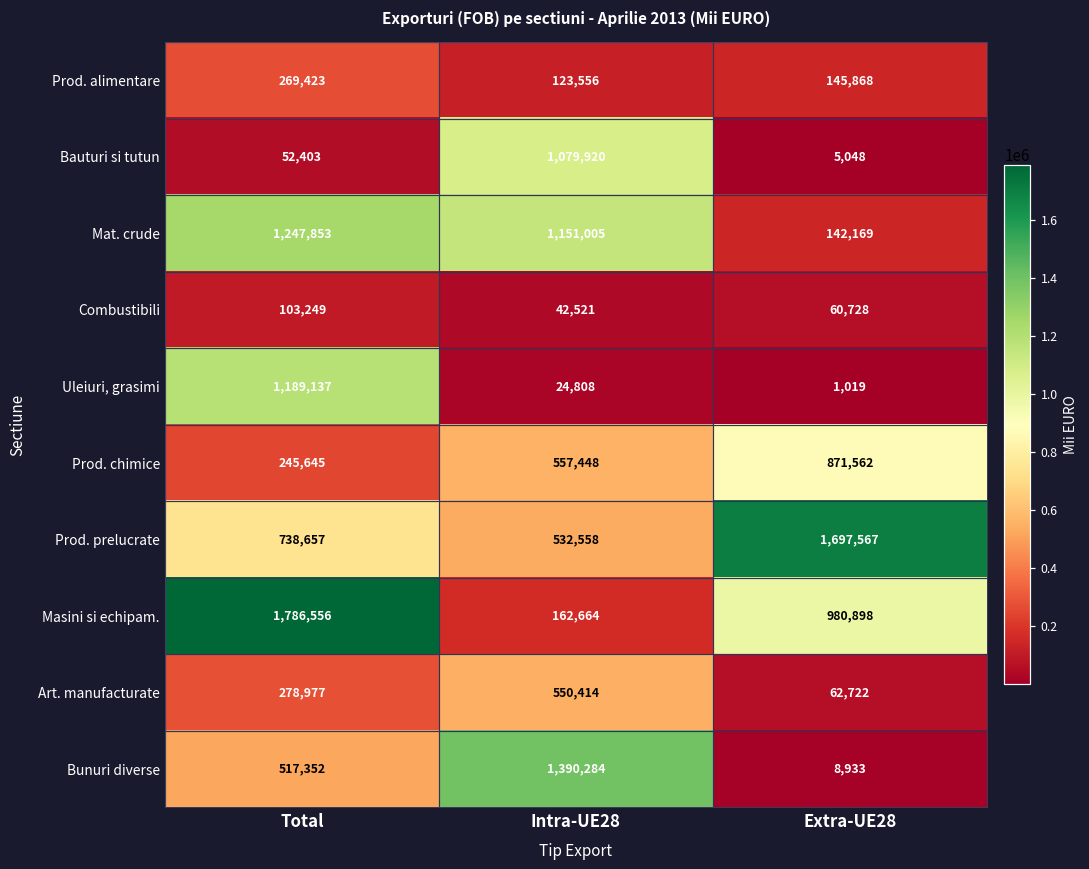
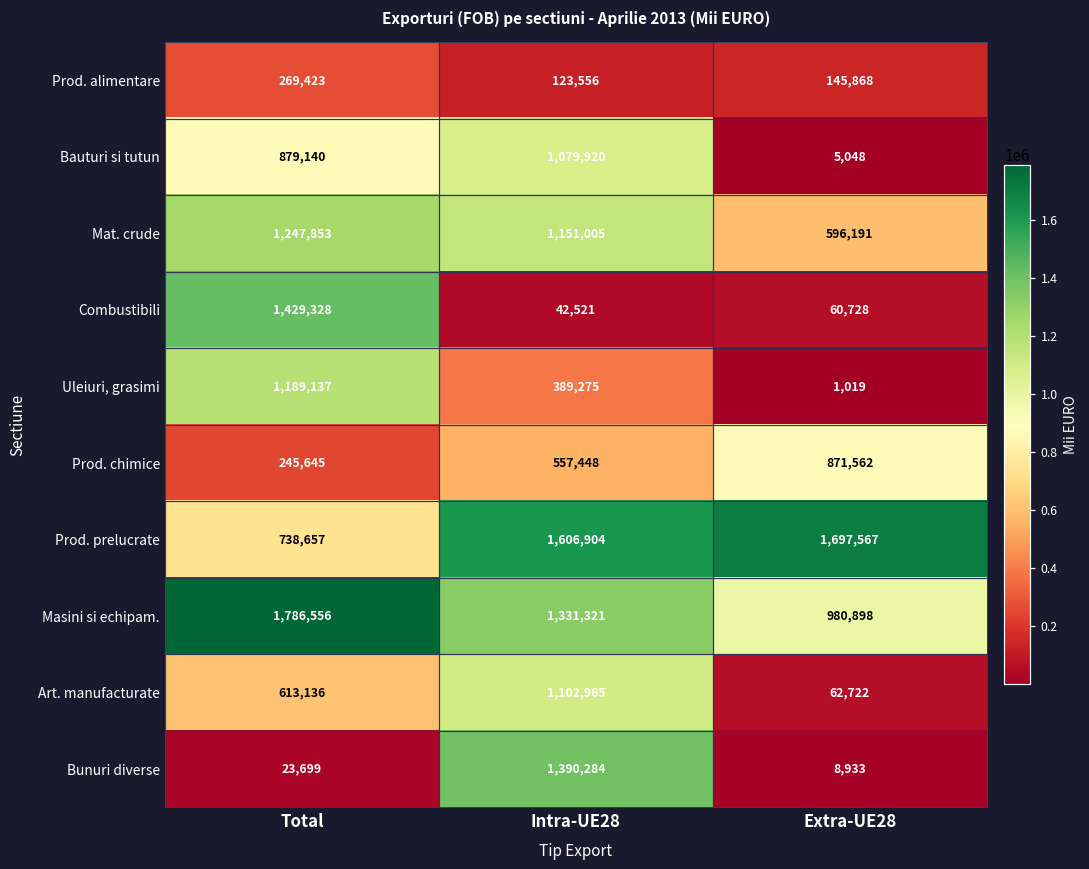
  {
    "Prod. alimentare": {
      "Total": "269,423",
      "Intra-UE28": "123,556",
      "Extra-UE28": "145,868"
    },
    "Bauturi si tutun": {
-     "Total": "52,403",
+     "Total": "879,140",
      "Intra-UE28": "1,079,920",
      "Extra-UE28": "5,048"
    },
    "Mat. crude": {
      "Total": "1,247,853",
      "Intra-UE28": "1,151,005",
-     "Extra-UE28": "142,169"
+     "Extra-UE28": "596,191"
    },
    "Combustibili": {
-     "Total": "103,249",
+     "Total": "1,429,328",
      "Intra-UE28": "42,521",
      "Extra-UE28": "60,728"
    },
    "Uleiuri, grasimi": {
      "Total": "1,189,137",
-     "Intra-UE28": "24,808",
+     "Intra-UE28": "389,275",
      "Extra-UE28": "1,019"
    },
    "Prod. chimice": {
      "Total": "245,645",
      "Intra-UE28": "557,448",
      "Extra-UE28": "871,562"
    },
    "Prod. prelucrate": {
      "Total": "738,657",
-     "Intra-UE28": "532,558",
+     "Intra-UE28": "1,606,904",
      "Extra-UE28": "1,697,567"
    },
    "Masini si echipam.": {
      "Total": "1,786,556",
-     "Intra-UE28": "162,664",
+     "Intra-UE28": "1,331,321",
      "Extra-UE28": "980,898"
    },
    "Art. manufacturate": {
-     "Total": "278,977",
-     "Intra-UE28": "550,414",
+     "Total": "613,136",
+     "Intra-UE28": "1,102,965",
      "Extra-UE28": "62,722"
    },
    "Bunuri diverse": {
-     "Total": "517,352",
+     "Total": "23,699",
      "Intra-UE28": "1,390,284",
      "Extra-UE28": "8,933"
    }
  }
